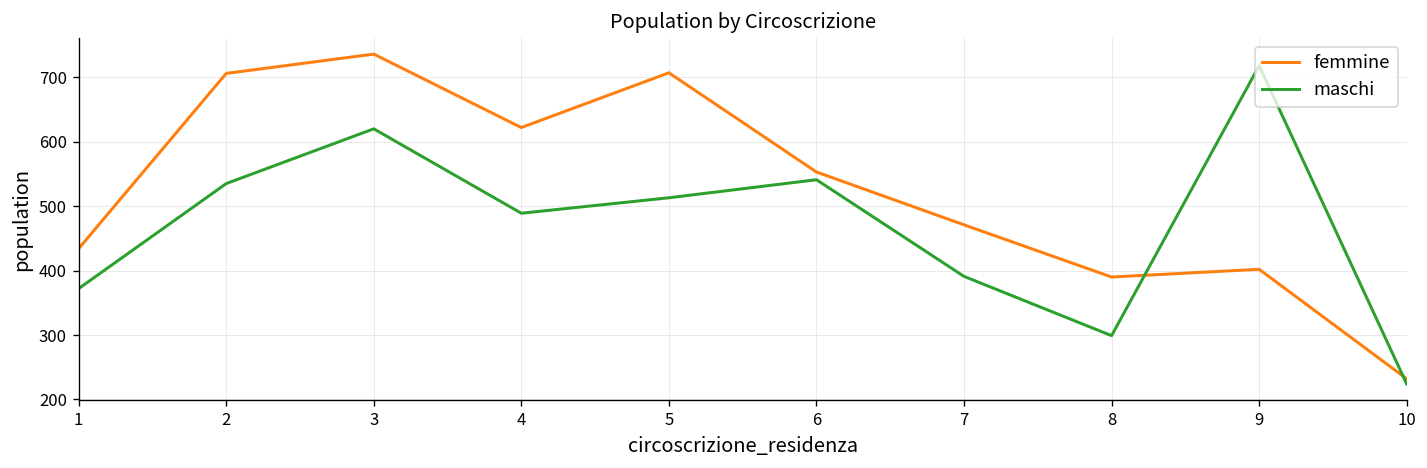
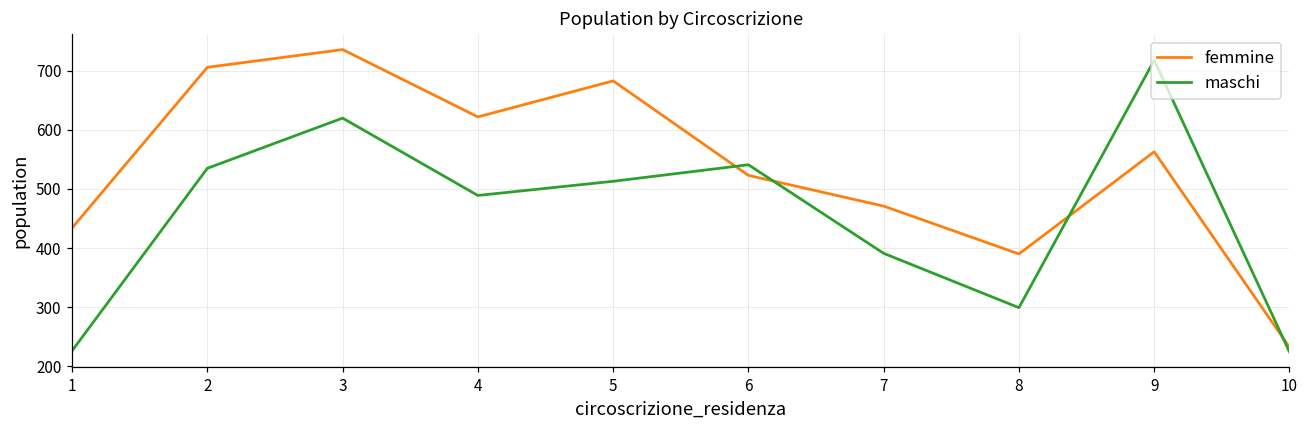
  {
    "femmine": {
      "1": 430,
      "2": 710,
      "3": 740,
      "4": 620,
-     "5": 710,
-     "6": 550,
+     "5": 680,
+     "6": 520,
      "7": 470,
      "8": 390,
-     "9": 400,
+     "9": 560,
      "10": 230
    },
    "maschi": {
-     "1": 370,
+     "1": 230,
      "2": 540,
      "3": 620,
      "4": 490,
      "5": 510,
      "6": 540,
      "7": 390,
      "8": 300,
      "10": 220
    }
  }
